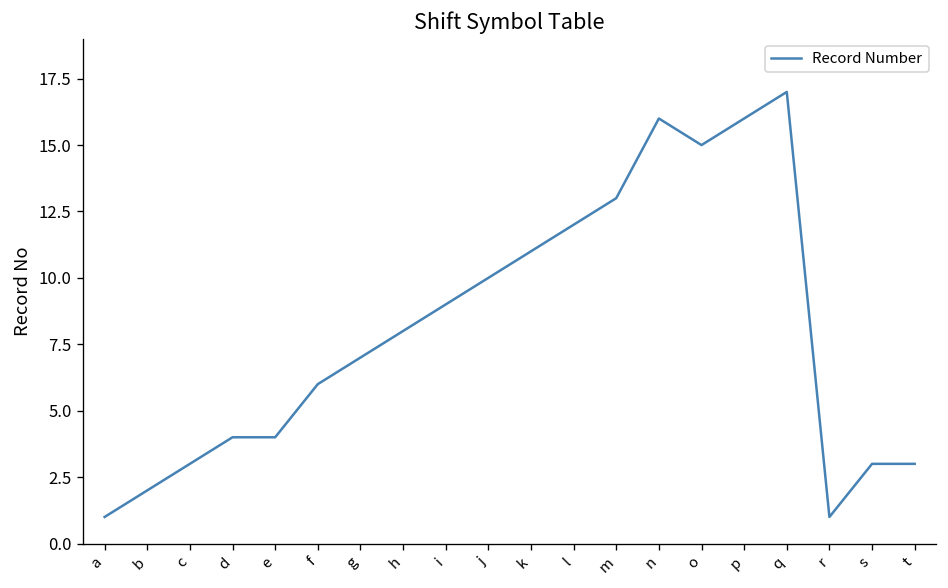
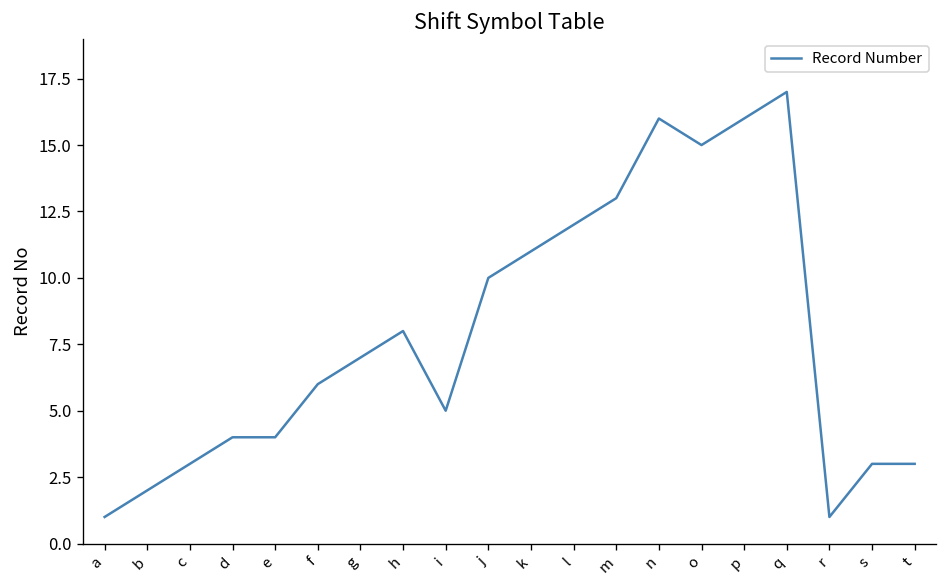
  {
    "a": 1,
    "b": 2,
    "c": 3,
    "d": 4,
    "e": 4,
    "f": 6,
    "g": 7,
    "h": 8,
-   "i": 9,
+   "i": 5,
    "j": 10,
    "k": 11,
    "l": 12,
    "m": 13,
    "n": 16,
    "o": 15,
    "p": 16,
    "q": 17,
    "r": 1,
    "s": 3,
    "t": 3
  }
